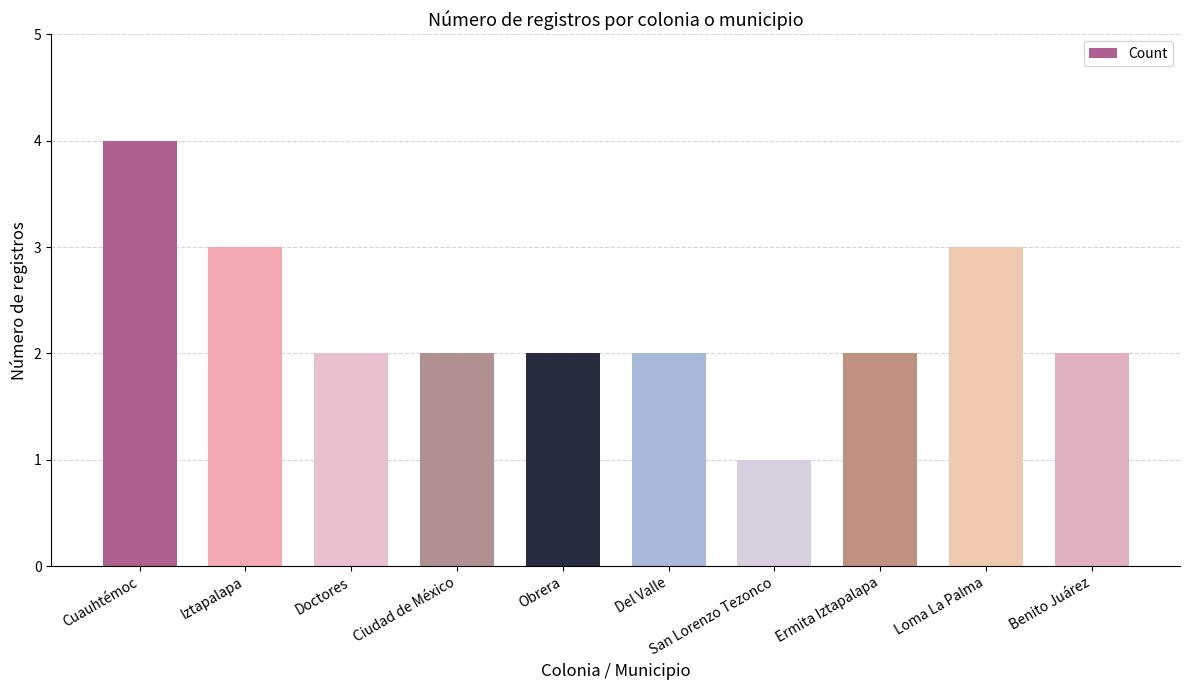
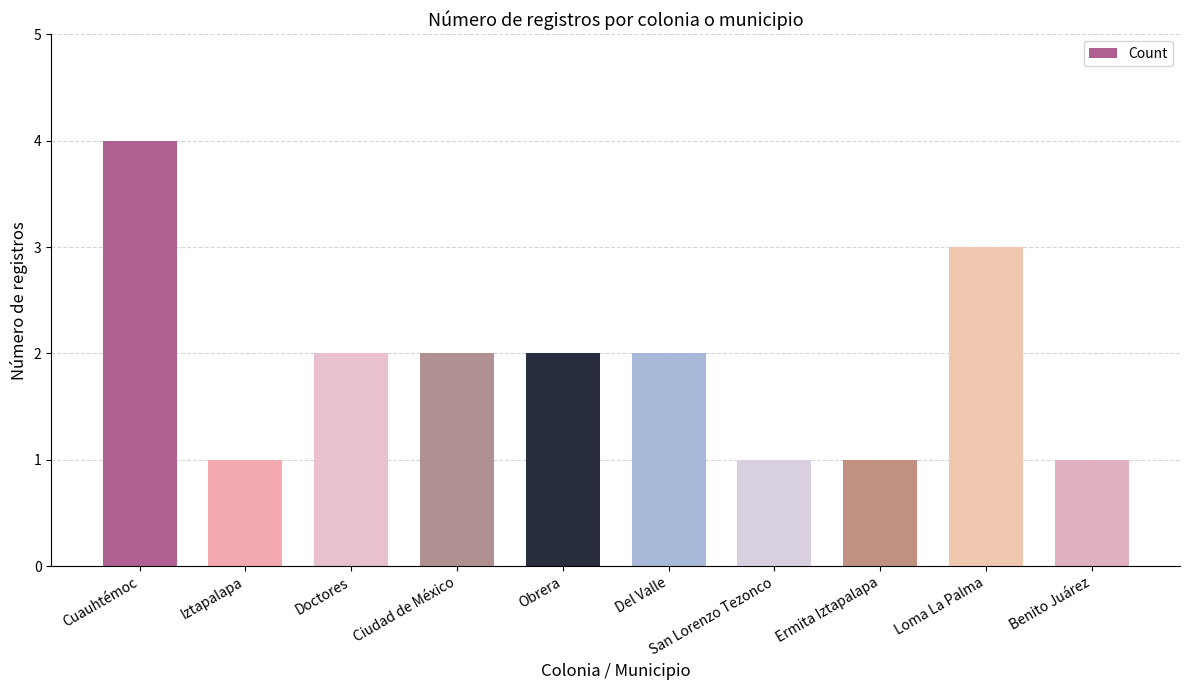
  {
    "Cuauhtémoc": 4,
-   "Iztapalapa": 3,
+   "Iztapalapa": 1,
    "Doctores": 2,
    "Ciudad de México": 2,
    "Obrera": 2,
    "Del Valle": 2,
    "San Lorenzo Tezonco": 1,
-   "Ermita Iztapalapa": 2,
+   "Ermita Iztapalapa": 1,
    "Loma La Palma": 3,
-   "Benito Juárez": 2
+   "Benito Juárez": 1
  }
